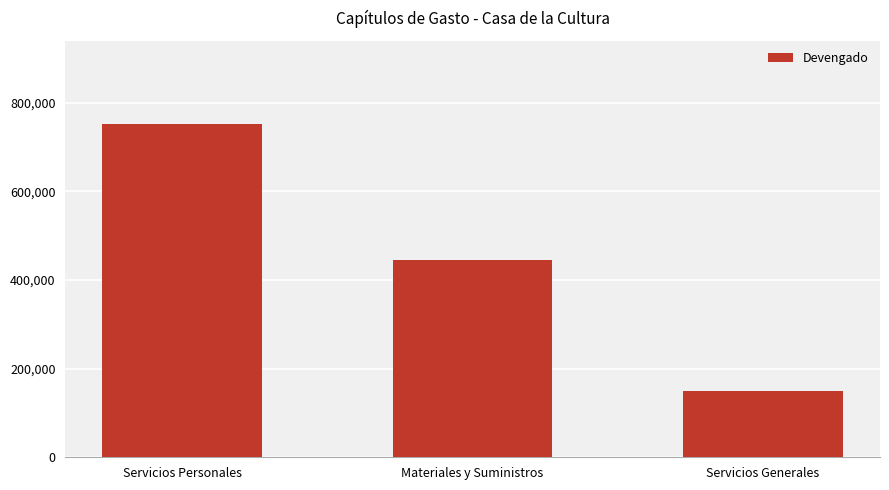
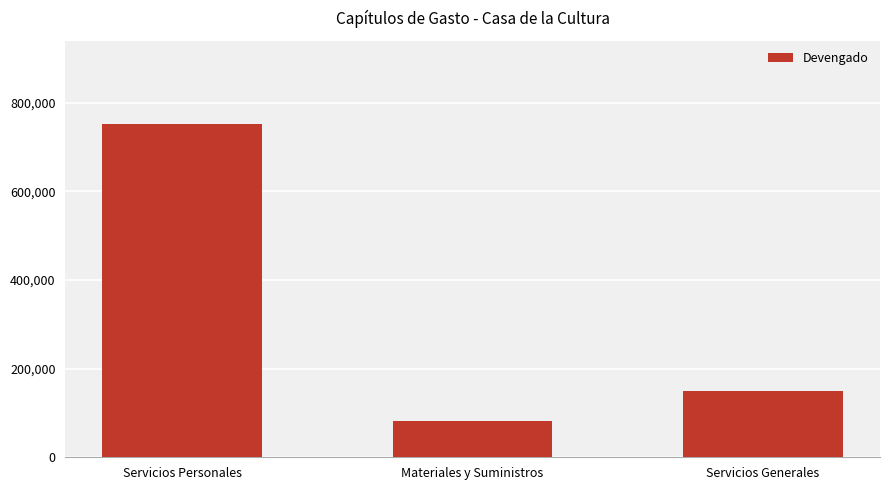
  {
    "Servicios Personales": "750,000",
-   "Materiales y Suministros": "440,000",
+   "Materiales y Suministros": "80,000",
    "Servicios Generales": "150,000"
  }
